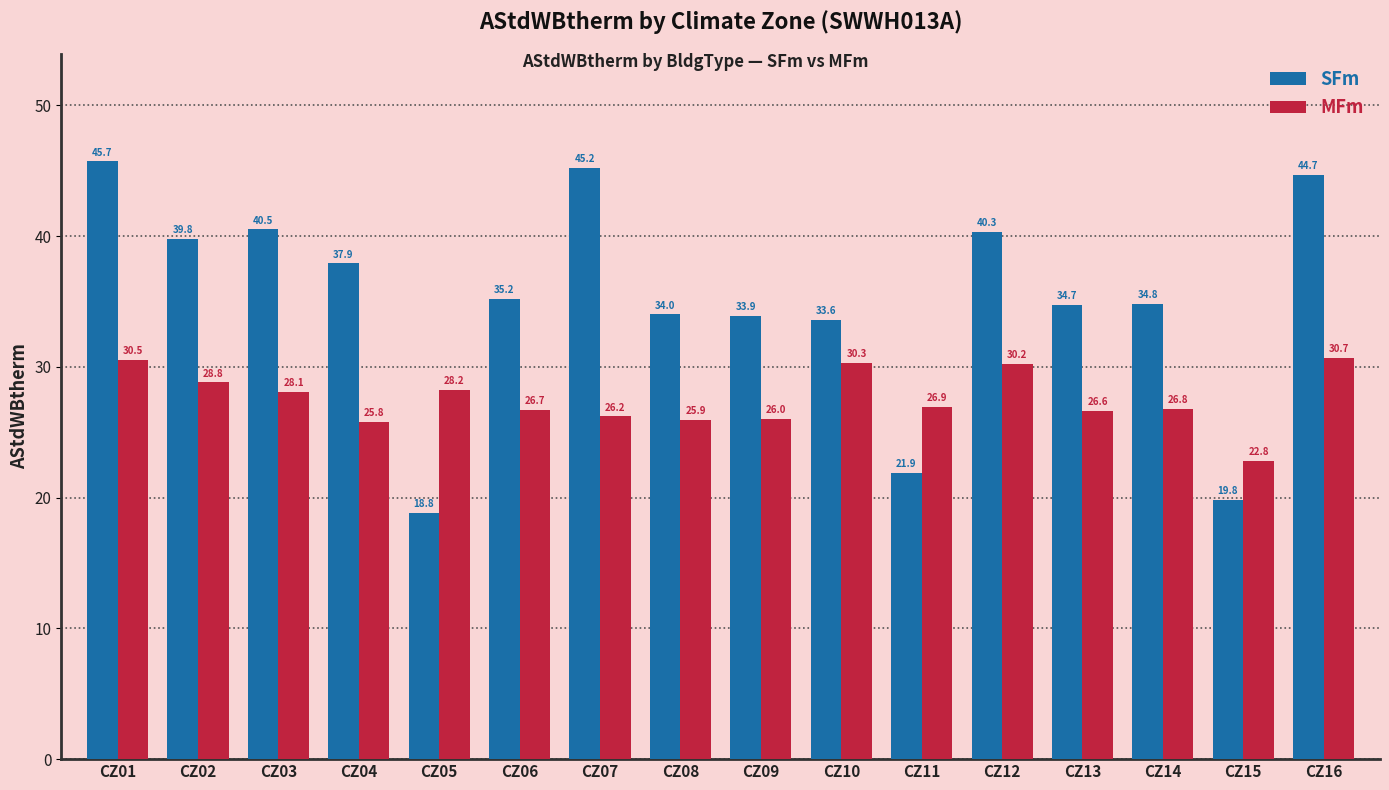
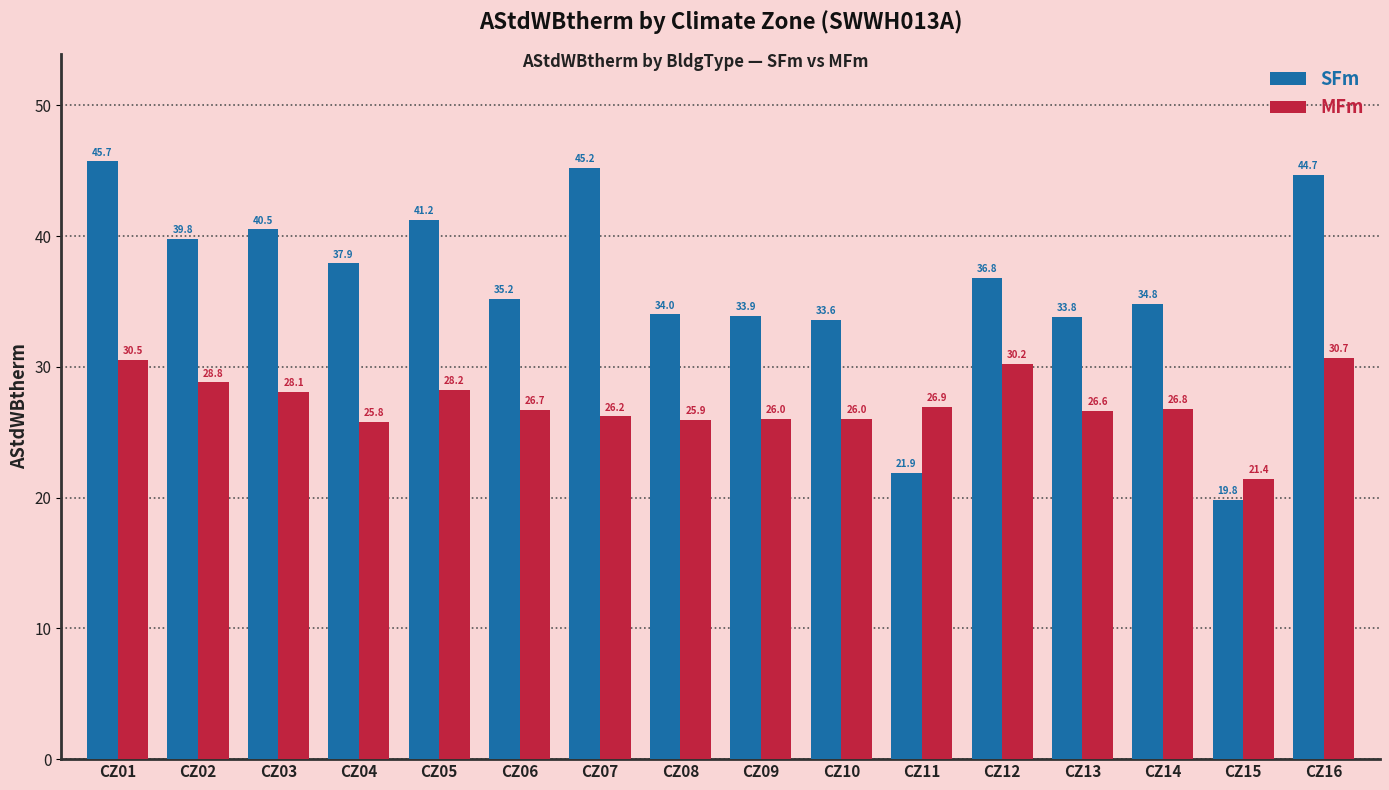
  {
    "SFm": {
      "CZ01": 45.7,
      "CZ02": 39.8,
      "CZ03": 40.5,
      "CZ04": 37.9,
-     "CZ05": 18.8,
+     "CZ05": 41.2,
      "CZ06": 35.2,
      "CZ07": 45.2,
      "CZ08": 34.0,
      "CZ09": 33.9,
      "CZ10": 33.6,
      "CZ11": 21.9,
-     "CZ12": 40.3,
-     "CZ13": 34.7,
+     "CZ12": 36.8,
+     "CZ13": 33.8,
      "CZ14": 34.8,
      "CZ15": 19.8,
      "CZ16": 44.7
    },
    "MFm": {
      "CZ01": 30.5,
      "CZ02": 28.8,
      "CZ03": 28.1,
      "CZ04": 25.8,
      "CZ05": 28.2,
      "CZ06": 26.7,
      "CZ07": 26.2,
      "CZ08": 25.9,
      "CZ09": 26.0,
-     "CZ10": 30.3,
+     "CZ10": 26.0,
      "CZ11": 26.9,
      "CZ12": 30.2,
      "CZ13": 26.6,
      "CZ14": 26.8,
-     "CZ15": 22.8,
+     "CZ15": 21.4,
      "CZ16": 30.7
    }
  }
